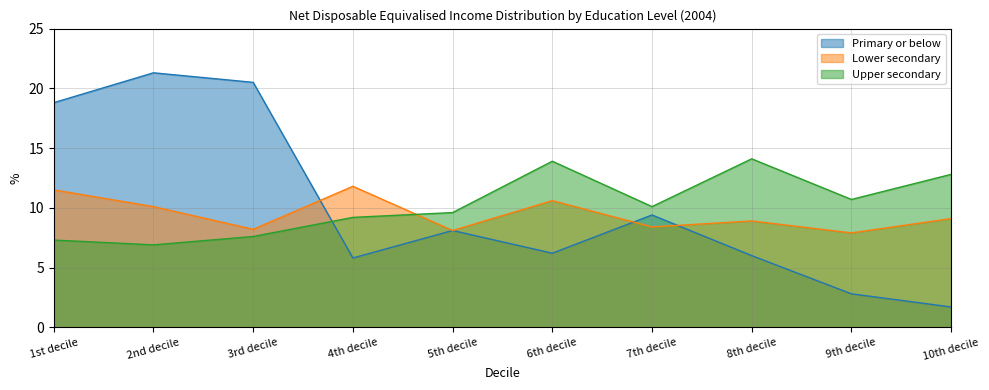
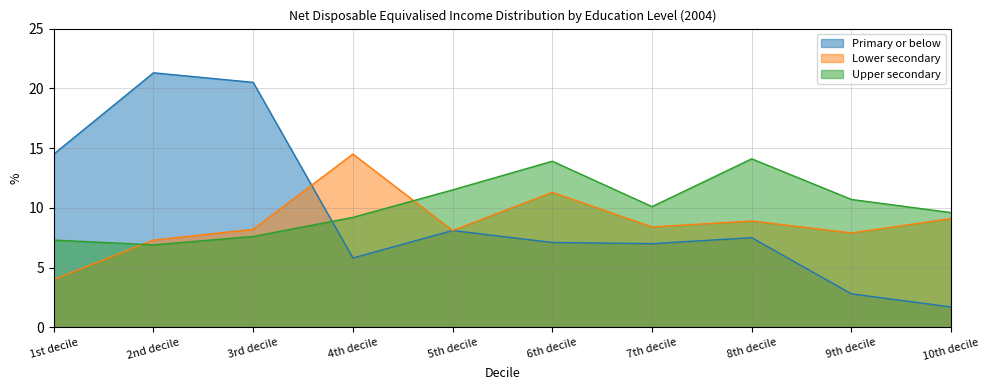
  {
    "Primary or below": {
-     "1st decile": 18.8,
+     "1st decile": 14.5,
      "2nd decile": 21.3,
      "3rd decile": 20.5,
      "4th decile": 5.8,
-     "6th decile": 6.2,
-     "7th decile": 9.4,
-     "8th decile": 6.0,
+     "6th decile": 7.1,
+     "7th decile": 7.0,
+     "8th decile": 7.5,
      "9th decile": 2.8,
      "10th decile": 1.7
    },
    "Lower secondary": {
-     "1st decile": 11.5,
-     "2nd decile": 10.1,
+     "1st decile": 4.0,
+     "2nd decile": 7.3,
      "3rd decile": 8.2,
-     "4th decile": 11.8,
-     "6th decile": 10.6,
+     "4th decile": 14.5,
+     "6th decile": 11.3,
      "7th decile": 8.4,
      "8th decile": 8.9,
      "9th decile": 7.9,
      "10th decile": 9.1
    },
    "Upper secondary": {
      "1st decile": 7.3,
      "2nd decile": 6.9,
      "3rd decile": 7.6,
      "4th decile": 9.2,
-     "5th decile": 9.6,
+     "5th decile": 11.5,
      "6th decile": 13.9,
      "7th decile": 10.1,
      "8th decile": 14.1,
      "9th decile": 10.7,
-     "10th decile": 12.8
+     "10th decile": 9.6
    }
  }
